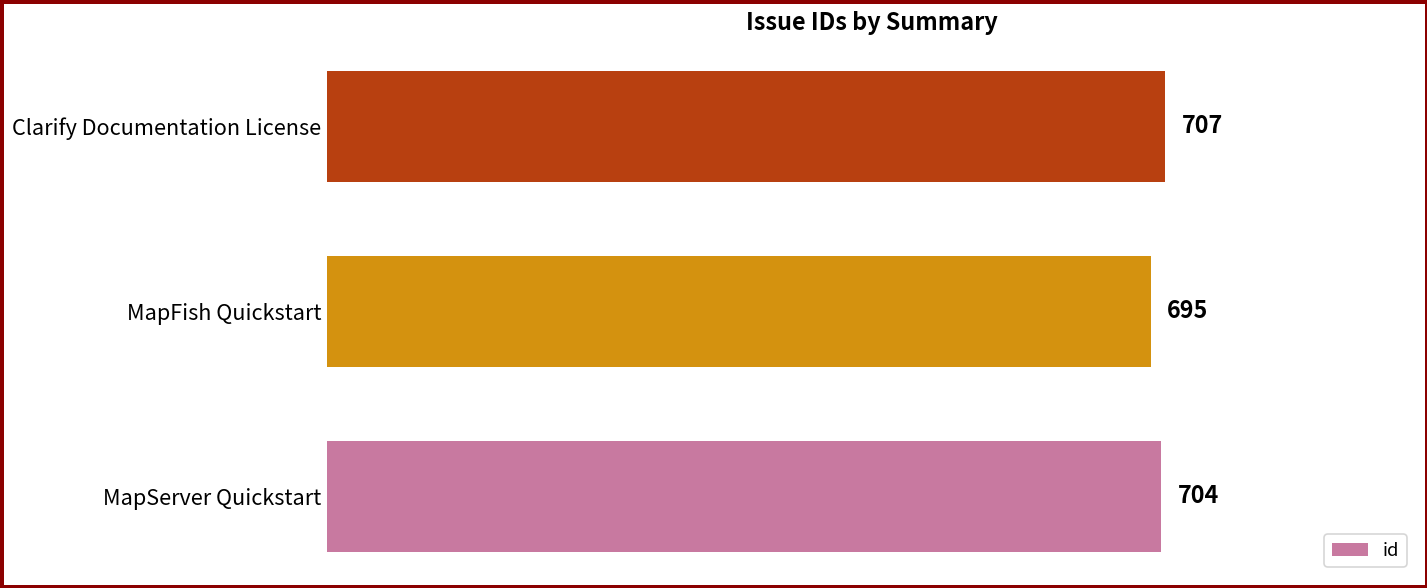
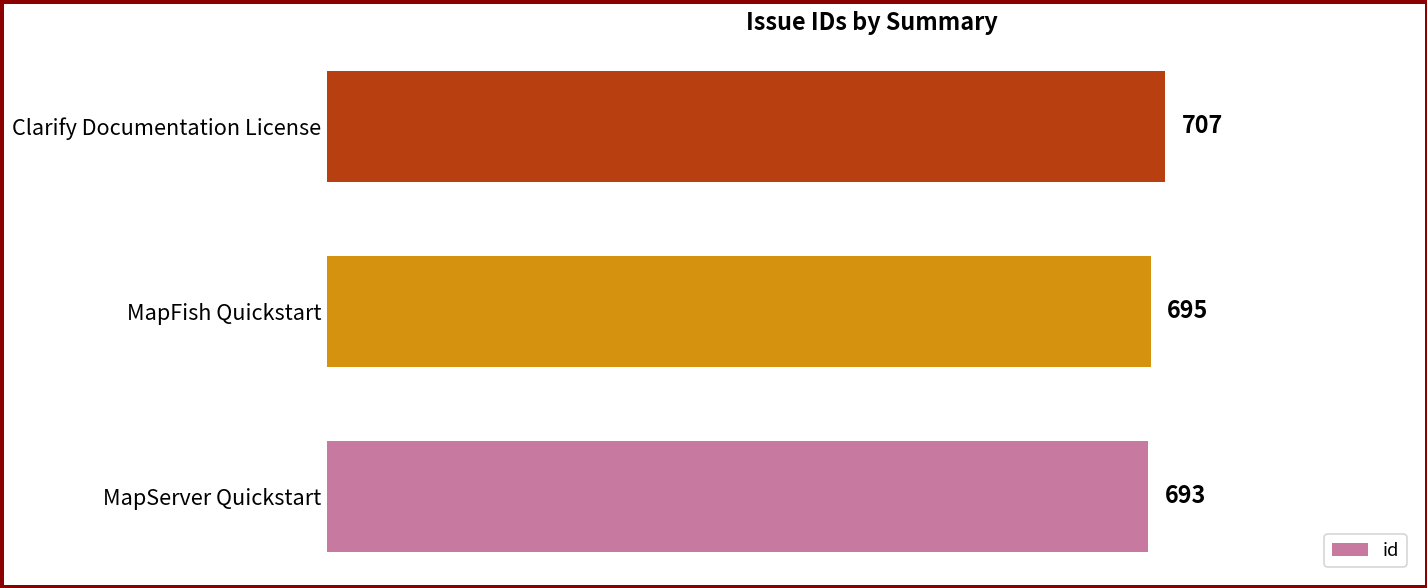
  {
    "Clarify Documentation License": 707,
    "MapFish Quickstart": 695,
-   "MapServer Quickstart": 704
+   "MapServer Quickstart": 693
  }
